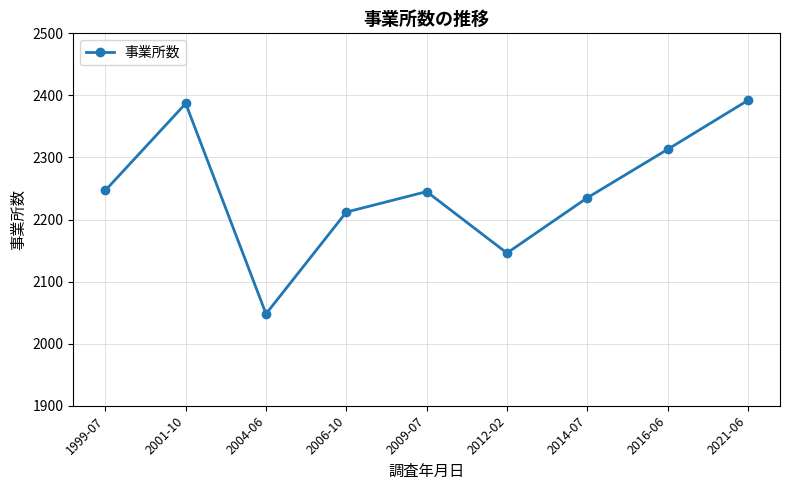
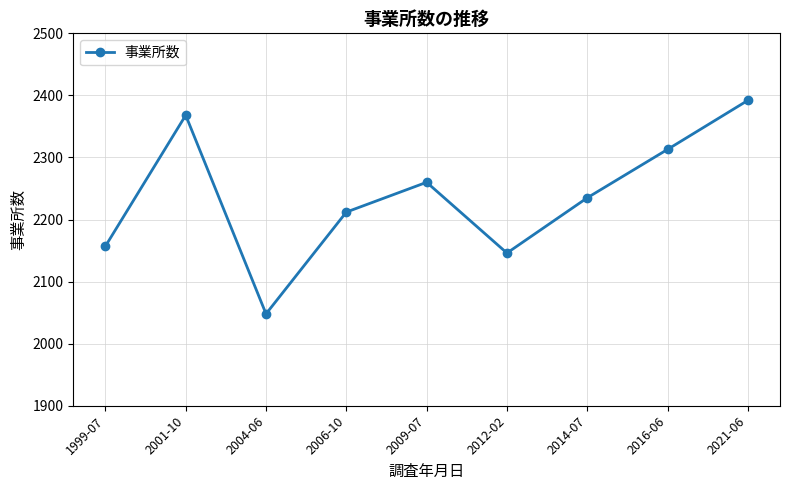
  {
-   "1999-07": 2250,
-   "2001-10": 2390,
+   "1999-07": 2160,
+   "2001-10": 2370,
    "2004-06": 2050,
    "2006-10": 2210,
-   "2009-07": 2250,
+   "2009-07": 2260,
    "2012-02": 2150,
    "2014-07": 2240,
    "2016-06": 2310,
    "2021-06": 2390
  }
